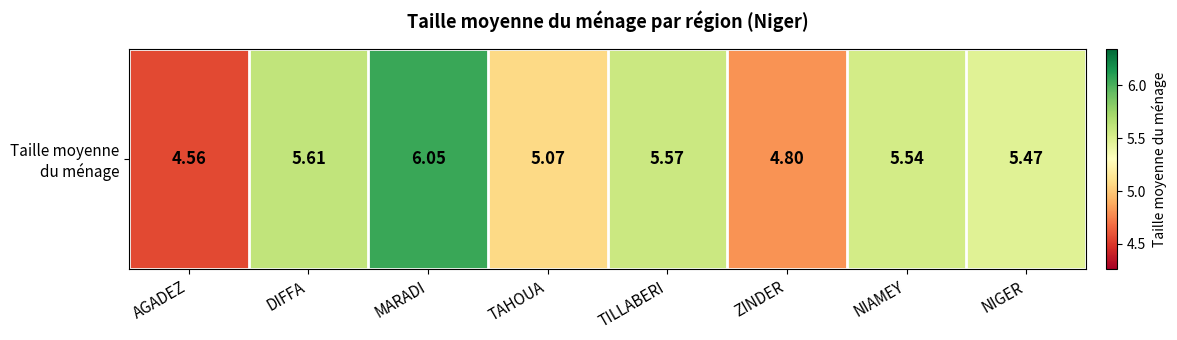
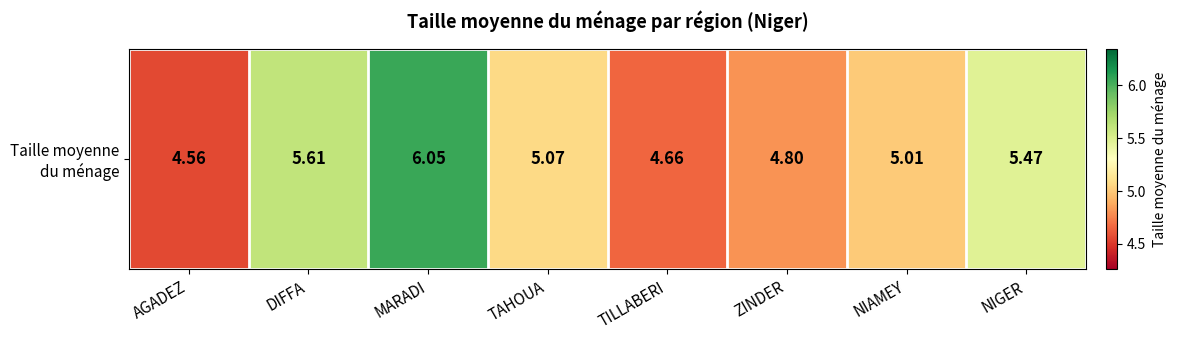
  {
    "Taille moyenne du ménage": {
      "AGADEZ": 4.56,
      "DIFFA": 5.61,
      "MARADI": 6.05,
      "TAHOUA": 5.07,
-     "TILLABERI": 5.57,
+     "TILLABERI": 4.66,
      "ZINDER": 4.80,
-     "NIAMEY": 5.54,
+     "NIAMEY": 5.01,
      "NIGER": 5.47
    }
  }
